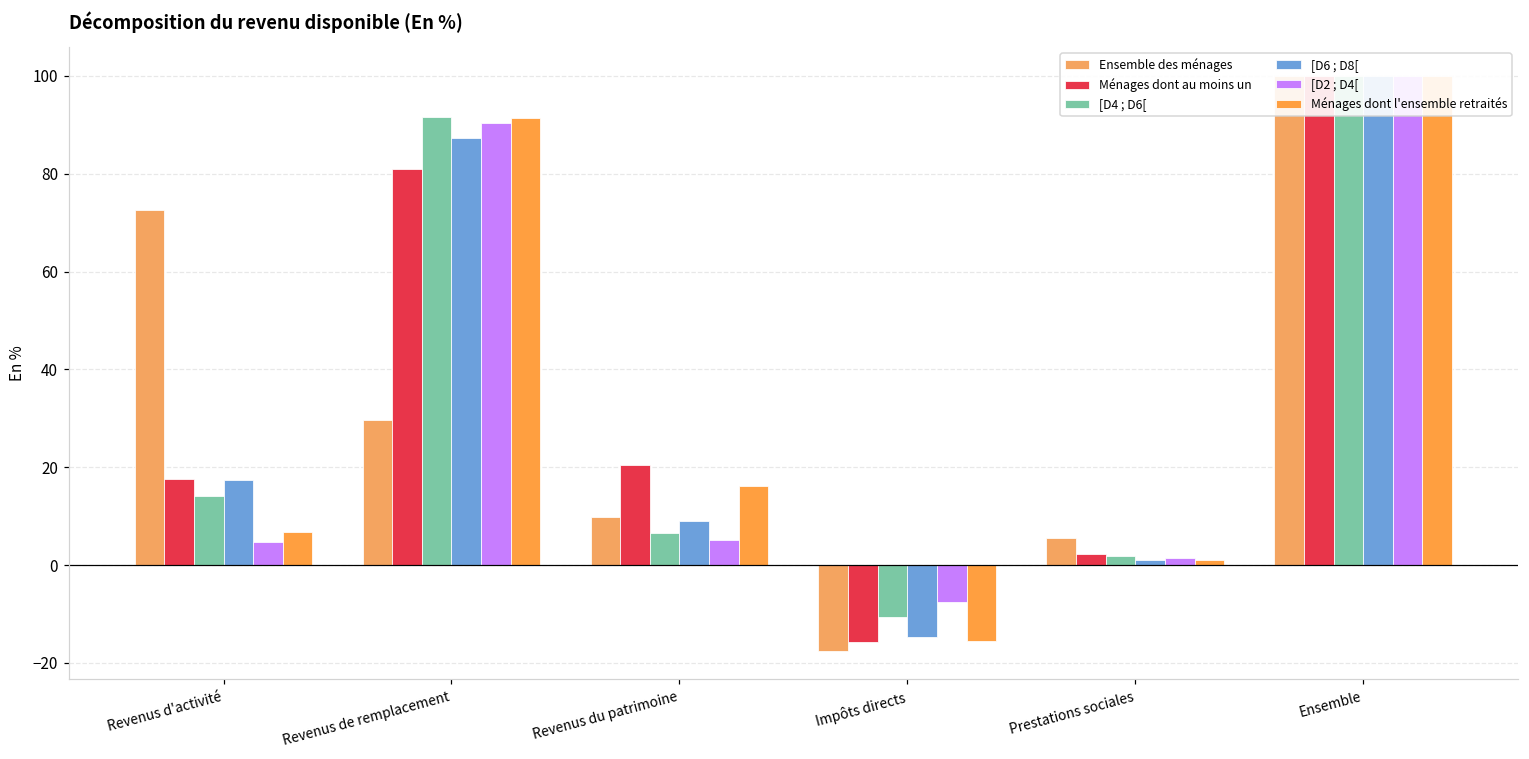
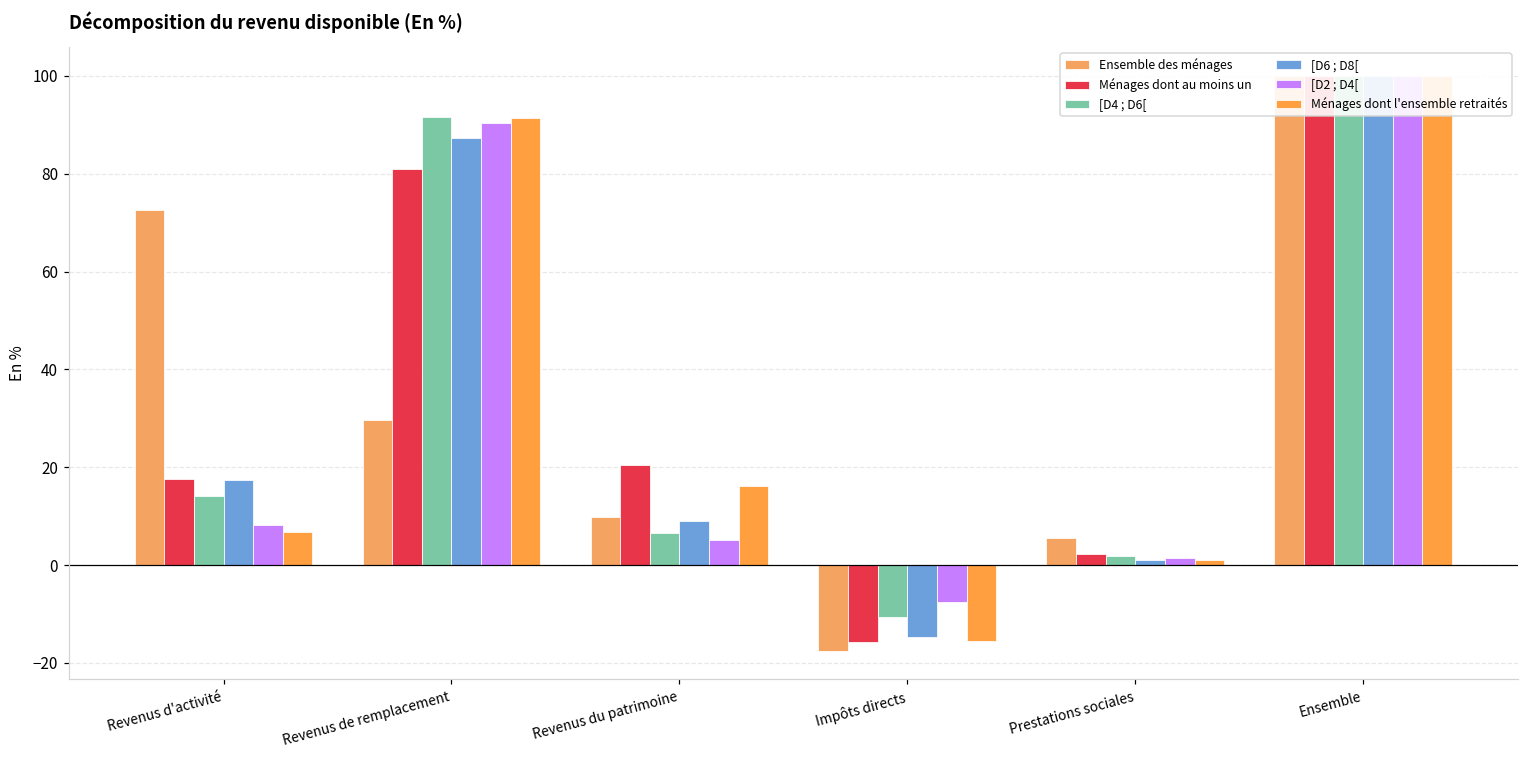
  {
    "Ménages dont au moins un": {
      "Revenus d'activité": 18,
      "Revenus de remplacement": 81,
      "Revenus du patrimoine": 20,
      "Impôts directs": -16,
      "Prestations sociales": 2
    },
    "[D4 ; D6[": {
      "Revenus d'activité": 14,
      "Revenus de remplacement": 92,
      "Revenus du patrimoine": 7,
      "Impôts directs": -11,
      "Prestations sociales": 2
    },
    "[D6 ; D8[": {
      "Revenus d'activité": 17,
      "Revenus de remplacement": 87,
      "Revenus du patrimoine": 9,
      "Impôts directs": -15,
      "Prestations sociales": 1
    },
    "[D2 ; D4[": {
-     "Revenus d'activité": 5,
+     "Revenus d'activité": 8,
      "Revenus de remplacement": 90,
      "Revenus du patrimoine": 5,
      "Impôts directs": -8,
      "Prestations sociales": 1
    }
  }
